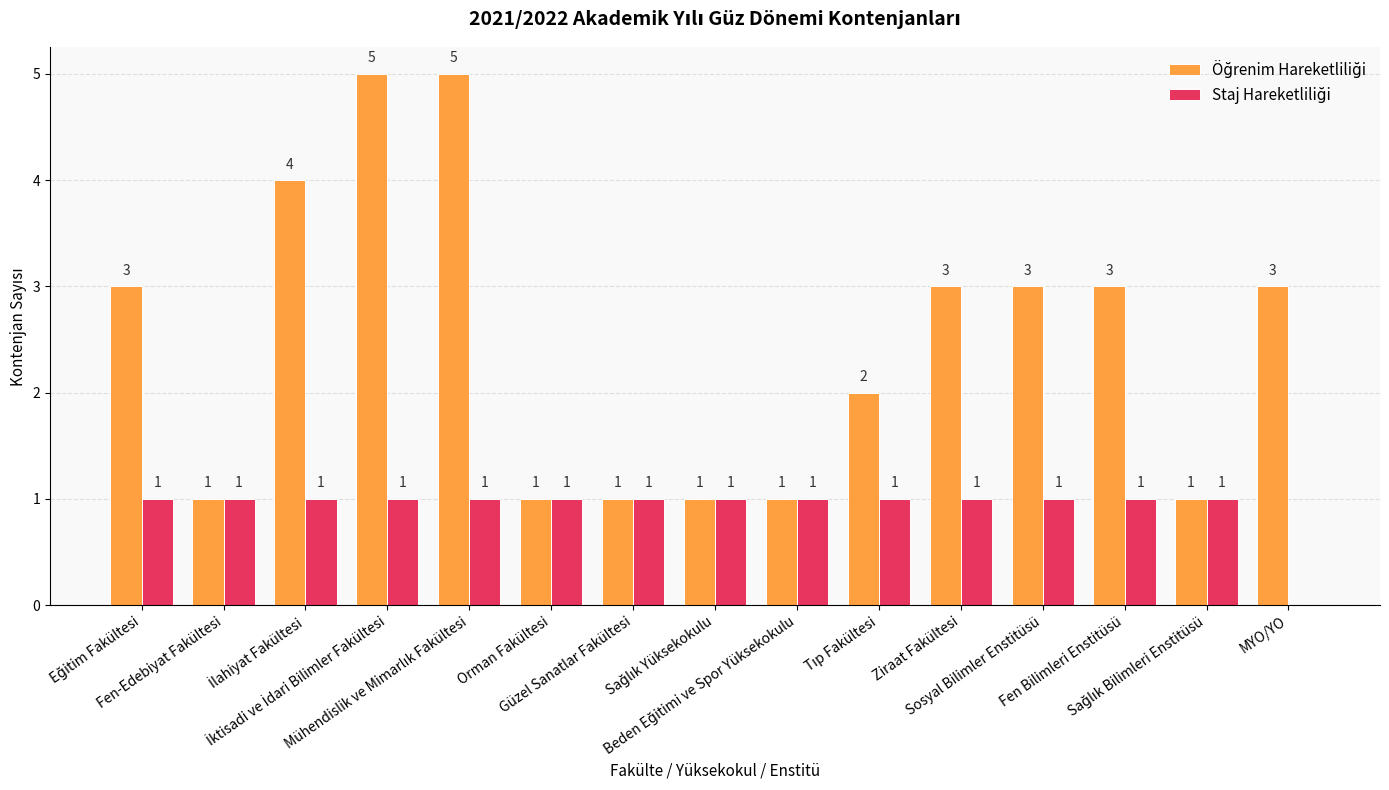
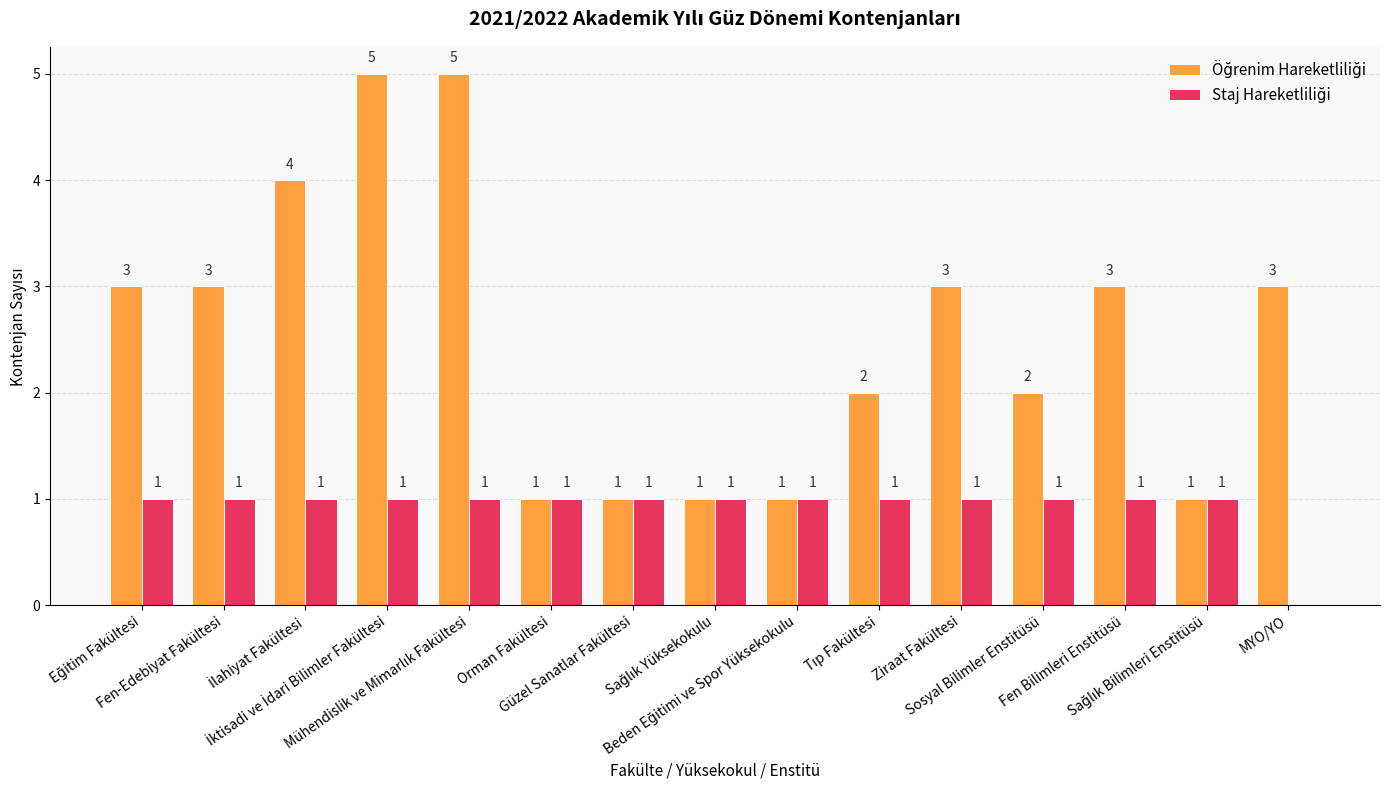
  {
    "Öğrenim Hareketliliği": {
      "Eğitim Fakültesi": 3,
-     "Fen-Edebiyat Fakültesi": 1,
+     "Fen-Edebiyat Fakültesi": 3,
      "İlahiyat Fakültesi": 4,
      "İktisadi ve İdari Bilimler Fakültesi": 5,
      "Mühendislik ve Mimarlık Fakültesi": 5,
      "Orman Fakültesi": 1,
      "Güzel Sanatlar Fakültesi": 1,
      "Sağlık Yüksekokulu": 1,
      "Beden Eğitimi ve Spor Yüksekokulu": 1,
      "Tıp Fakültesi": 2,
      "Ziraat Fakültesi": 3,
-     "Sosyal Bilimler Enstitüsü": 3,
+     "Sosyal Bilimler Enstitüsü": 2,
      "Fen Bilimleri Enstitüsü": 3,
      "Sağlık Bilimleri Enstitüsü": 1,
      "MYO/YO": 3
    },
    "Staj Hareketliliği": {
      "Eğitim Fakültesi": 1,
      "Fen-Edebiyat Fakültesi": 1,
      "İlahiyat Fakültesi": 1,
      "İktisadi ve İdari Bilimler Fakültesi": 1,
      "Mühendislik ve Mimarlık Fakültesi": 1,
      "Orman Fakültesi": 1,
      "Güzel Sanatlar Fakültesi": 1,
      "Sağlık Yüksekokulu": 1,
      "Beden Eğitimi ve Spor Yüksekokulu": 1,
      "Tıp Fakültesi": 1,
      "Ziraat Fakültesi": 1,
      "Sosyal Bilimler Enstitüsü": 1,
      "Fen Bilimleri Enstitüsü": 1,
      "Sağlık Bilimleri Enstitüsü": 1
    }
  }
